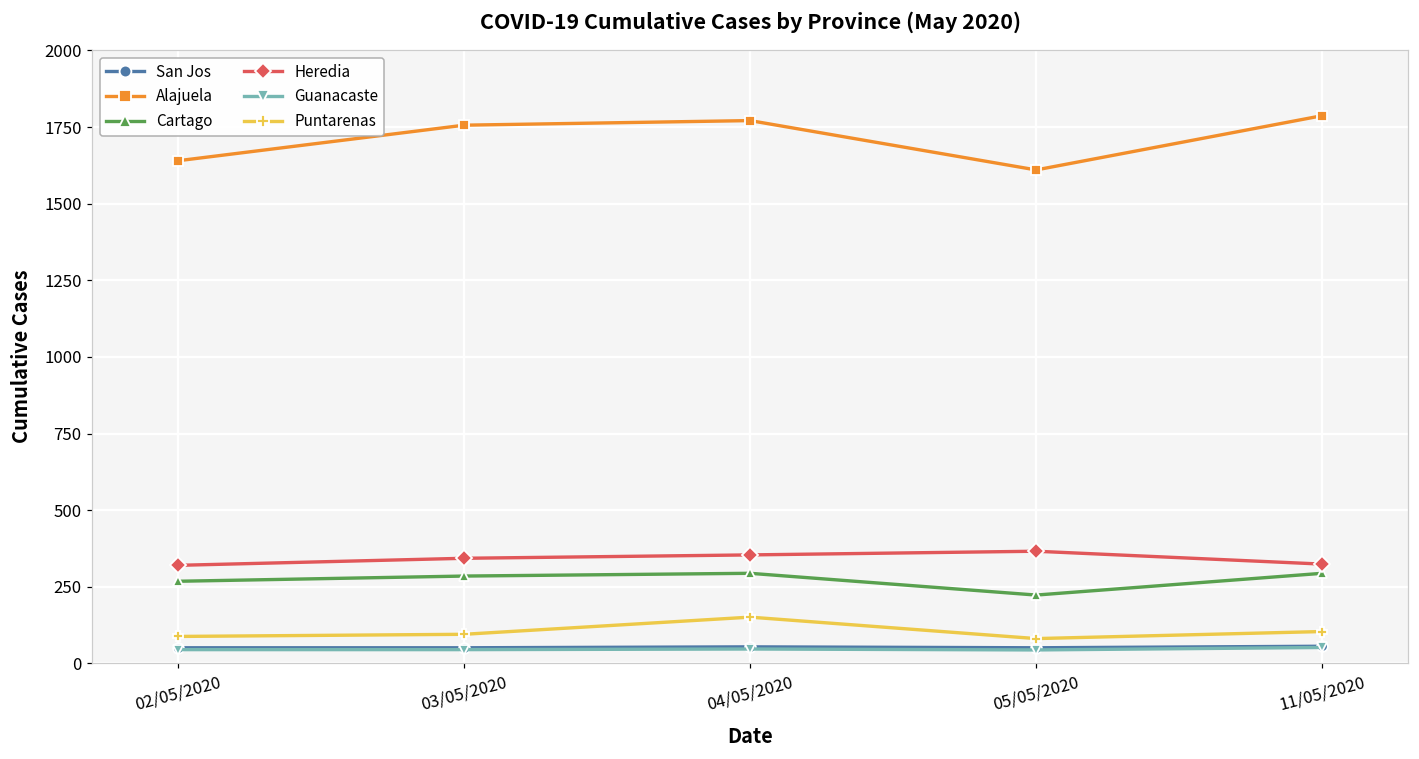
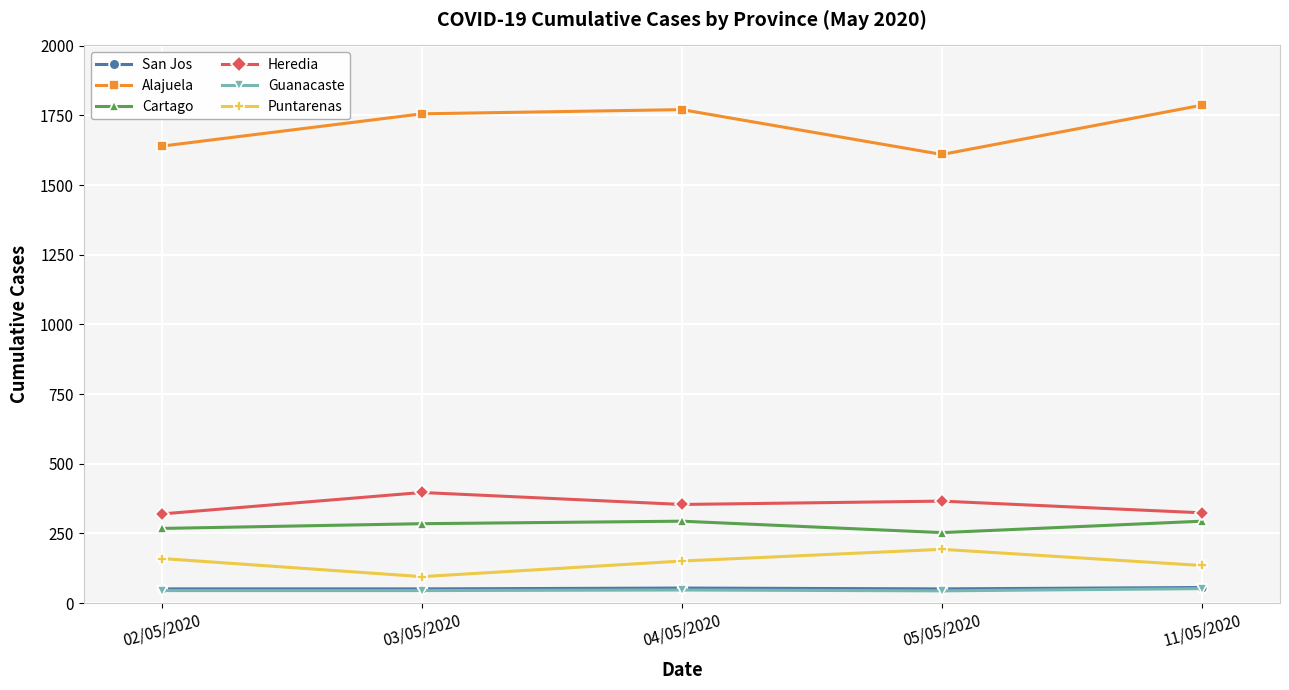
  {
    "Alajuela": {
      "02/05/2020": 1640,
      "03/05/2020": 1760,
      "04/05/2020": 1770,
      "05/05/2020": 1610,
      "11/05/2020": 1790
    },
    "Cartago": {
      "02/05/2020": 270,
      "03/05/2020": 290,
      "04/05/2020": 290,
-     "05/05/2020": 220,
+     "05/05/2020": 250,
      "11/05/2020": 290
    },
    "Heredia": {
      "02/05/2020": 320,
-     "03/05/2020": 340,
+     "03/05/2020": 400,
      "04/05/2020": 350,
      "05/05/2020": 370,
      "11/05/2020": 320
    },
    "Puntarenas": {
-     "02/05/2020": 90,
+     "02/05/2020": 160,
      "03/05/2020": 100,
      "04/05/2020": 150,
-     "05/05/2020": 80,
-     "11/05/2020": 100
+     "05/05/2020": 190,
+     "11/05/2020": 140
    }
  }
